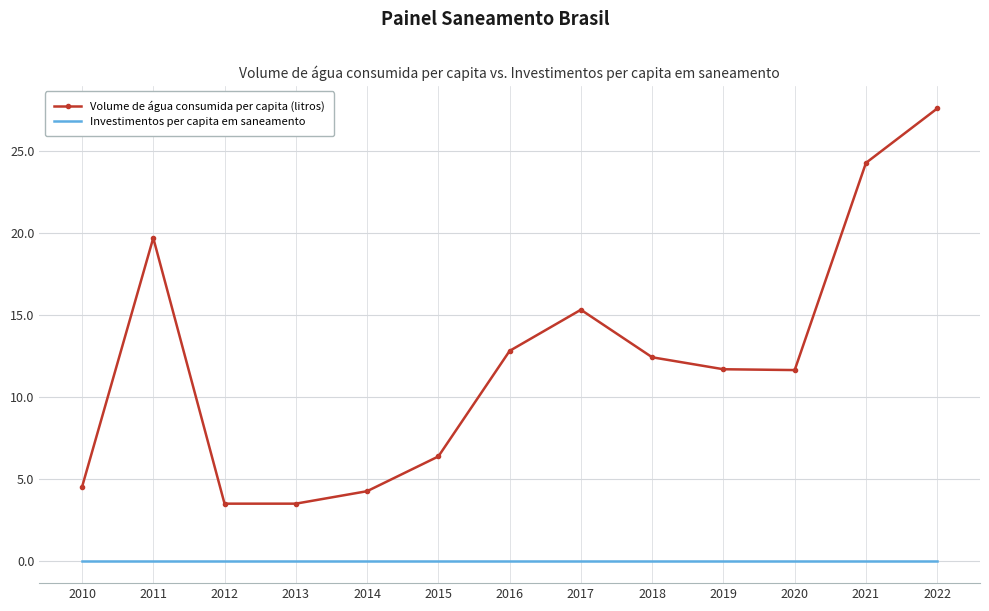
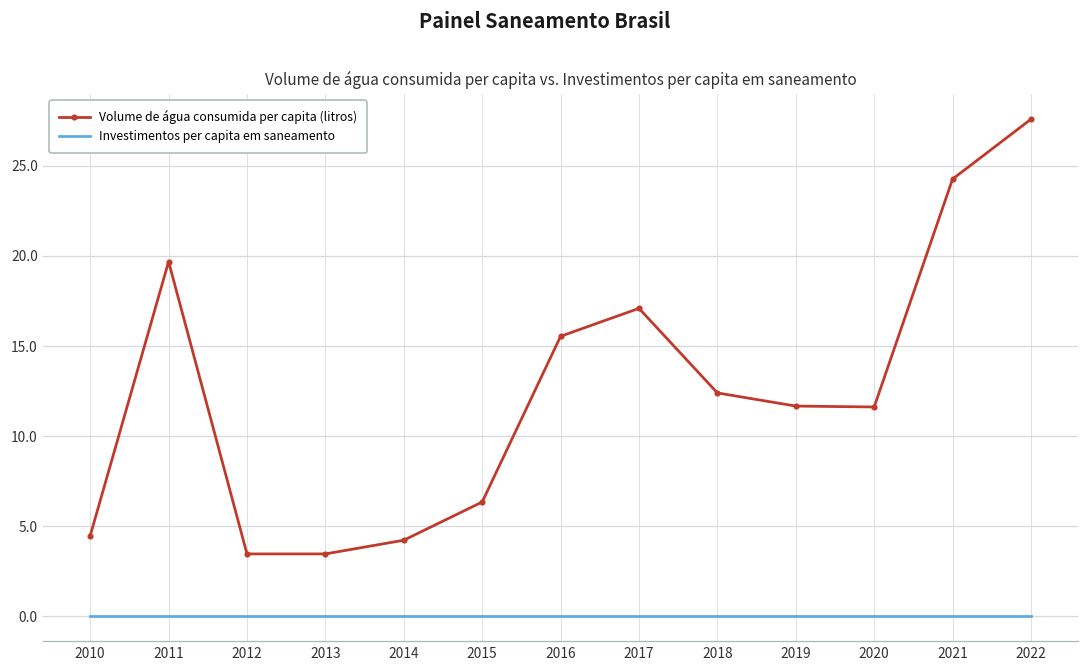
  {
    "Volume de água consumida per capita (litros)": {
      "2010": 4.5,
      "2011": 19.7,
      "2012": 3.5,
      "2013": 3.5,
      "2014": 4.2,
      "2015": 6.4,
-     "2016": 12.8,
-     "2017": 15.3,
+     "2016": 15.5,
+     "2017": 17.1,
      "2018": 12.4,
      "2019": 11.7,
      "2020": 11.6,
      "2021": 24.3,
      "2022": 27.6
    },
    "Investimentos per capita em saneamento": {
      "2010": 0.0,
      "2011": 0.0,
      "2012": 0.0,
      "2013": 0.0,
      "2014": 0.0,
      "2015": 0.0,
      "2016": 0.0,
      "2017": 0.0,
      "2018": 0.0,
      "2019": 0.0,
      "2020": 0.0,
      "2021": 0.0,
      "2022": 0.0
    }
  }
